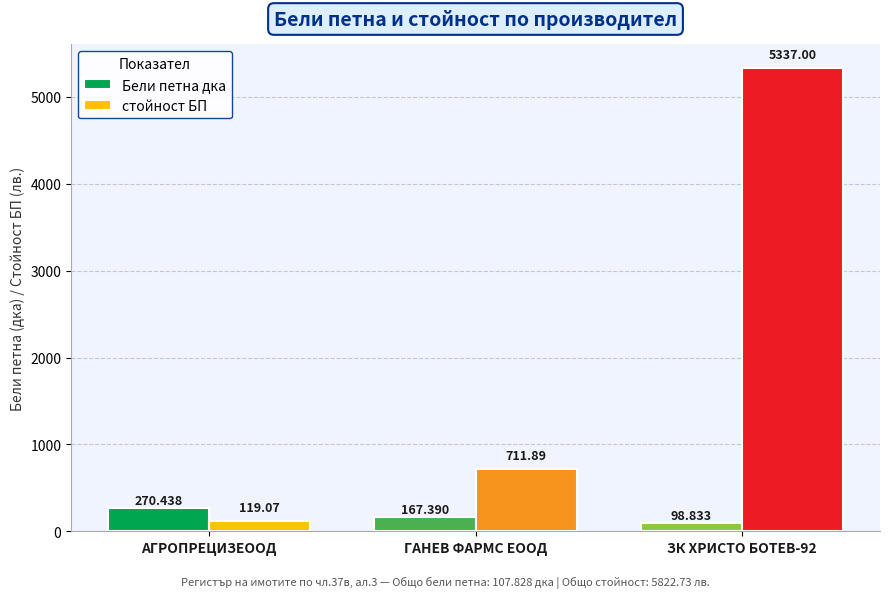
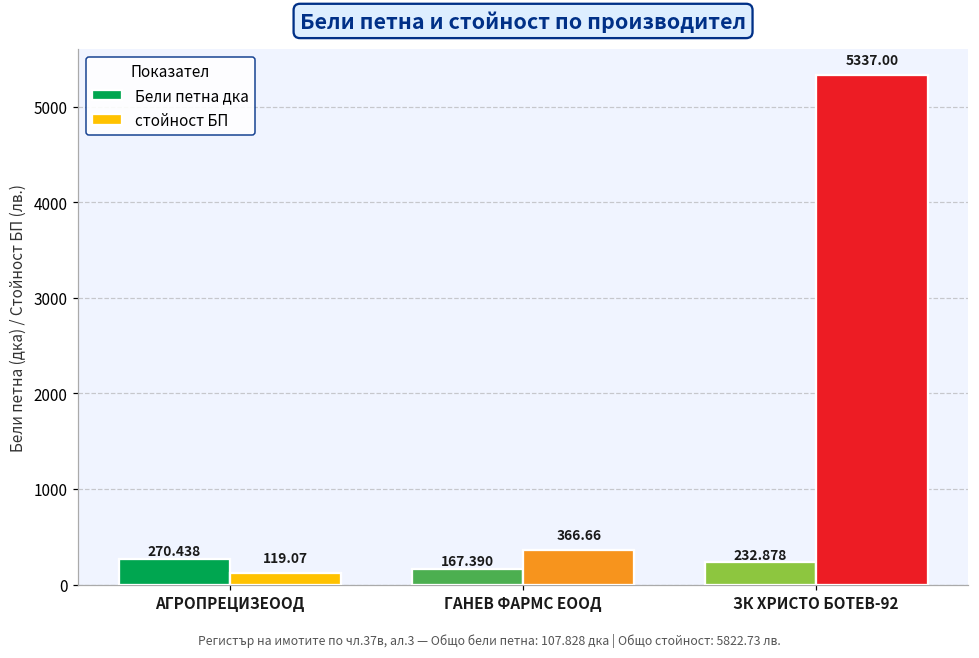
  {
    "Бели петна дка": {
      "АГРОПРЕЦИЗЕООД": 270.438,
      "ГАНЕВ ФАРМС ЕООД": 167.390,
-     "ЗК ХРИСТО БОТЕВ-92": 98.833
+     "ЗК ХРИСТО БОТЕВ-92": 232.878
    },
    "стойност БП": {
      "АГРОПРЕЦИЗЕООД": 119.07,
-     "ГАНЕВ ФАРМС ЕООД": 711.89,
+     "ГАНЕВ ФАРМС ЕООД": 366.66,
      "ЗК ХРИСТО БОТЕВ-92": 5337.00
    }
  }
